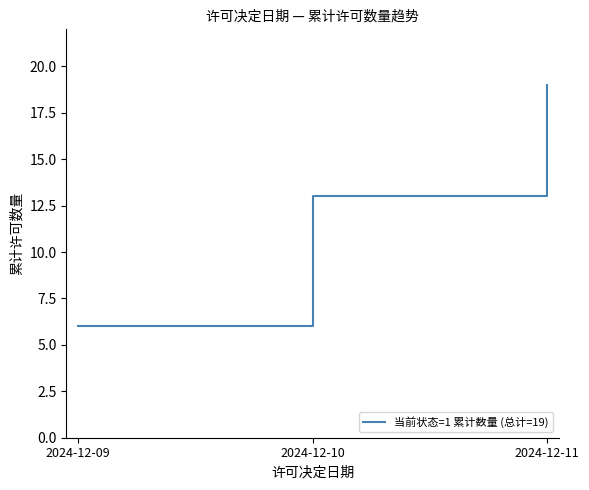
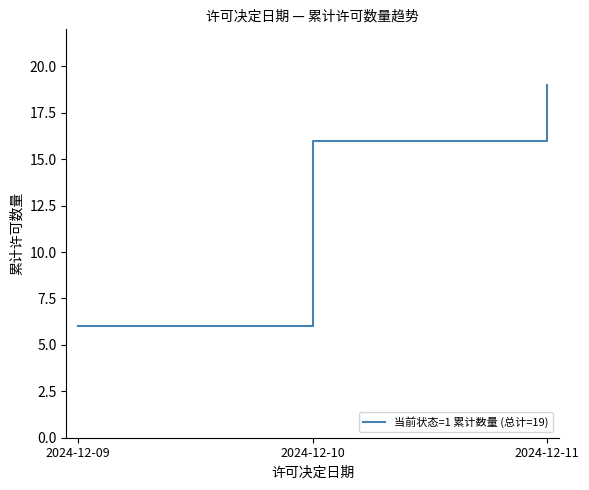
  {
    "2024-12-09": 6,
-   "2024-12-10": 13,
+   "2024-12-10": 16,
    "2024-12-11": 19
  }
